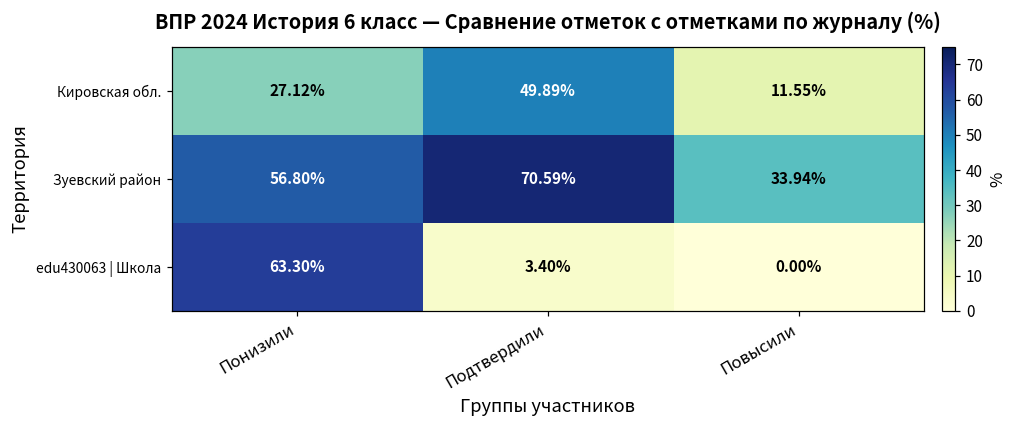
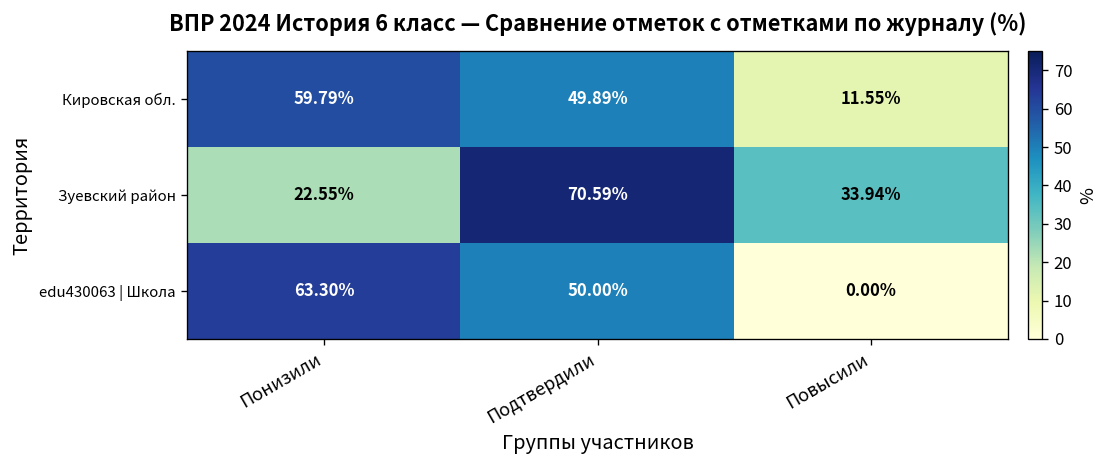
  {
    "Кировская обл.": {
-     "Понизили": "27.12%",
+     "Понизили": "59.79%",
      "Подтвердили": "49.89%",
      "Повысили": "11.55%"
    },
    "Зуевский район": {
-     "Понизили": "56.80%",
+     "Понизили": "22.55%",
      "Подтвердили": "70.59%",
      "Повысили": "33.94%"
    },
    "edu430063 | Школа": {
      "Понизили": "63.30%",
-     "Подтвердили": "3.40%",
+     "Подтвердили": "50.00%",
      "Повысили": "0.00%"
    }
  }
